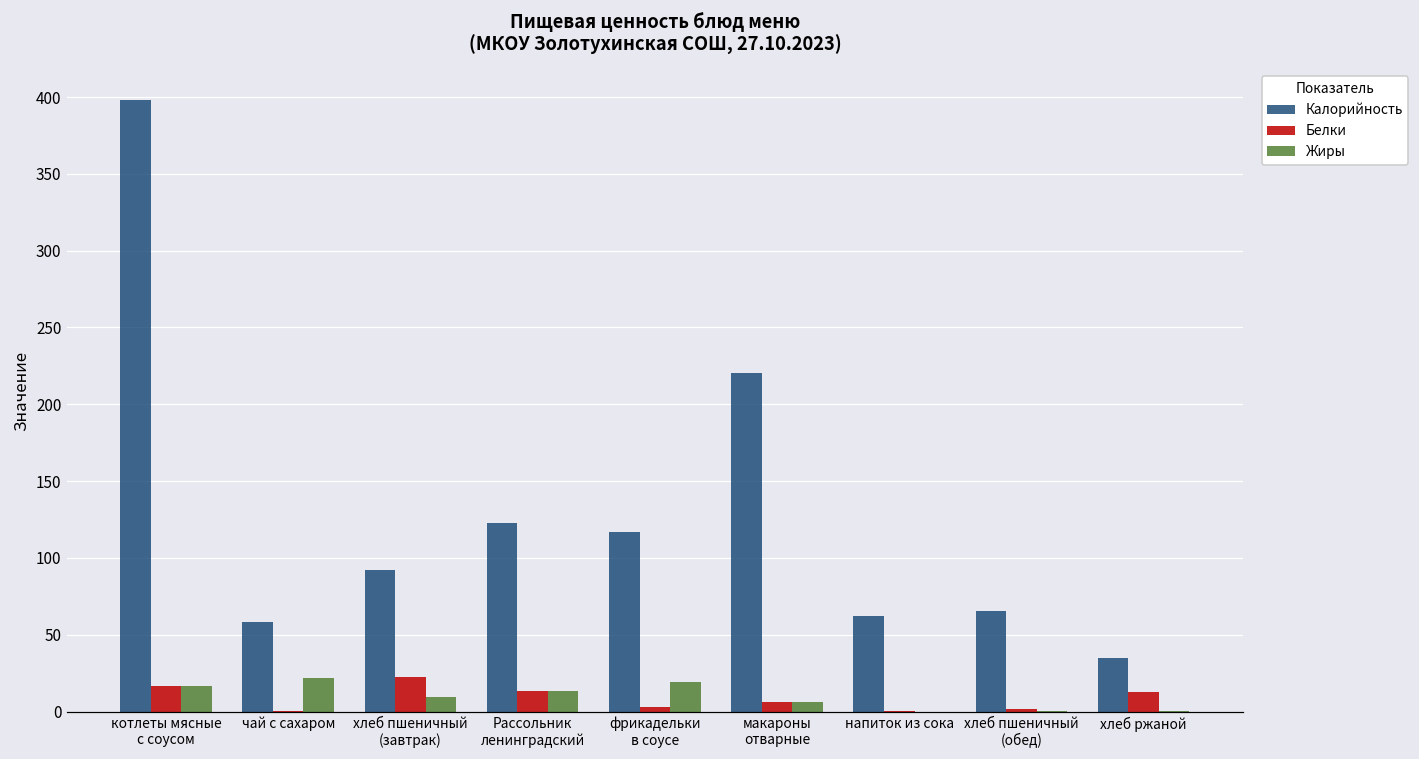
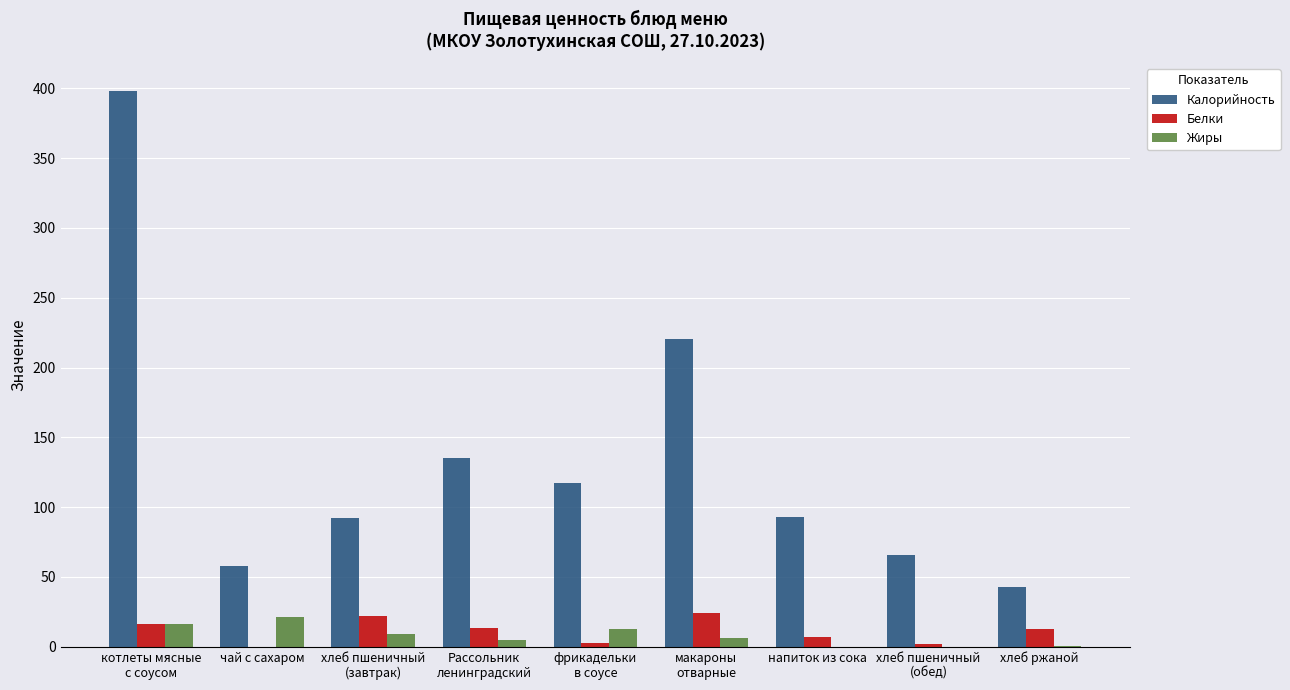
  {
    "Калорийность": {
      "котлеты мясные с соусом": 398,
      "чай с сахаром": 58,
      "хлеб пшеничный (завтрак)": 92,
-     "Рассольник ленинградский": 123,
+     "Рассольник ленинградский": 135,
      "фрикадельки в соусе": 117,
      "макароны отварные": 221,
-     "напиток из сока": 62,
+     "напиток из сока": 93,
      "хлеб пшеничный (обед)": 66,
-     "хлеб ржаной": 35
+     "хлеб ржаной": 43
    },
    "Белки": {
      "котлеты мясные с соусом": 16,
      "хлеб пшеничный (завтрак)": 22,
      "Рассольник ленинградский": 14,
      "фрикадельки в соусе": 3,
-     "макароны отварные": 6,
-     "напиток из сока": 0,
+     "макароны отварные": 24,
+     "напиток из сока": 7,
      "хлеб пшеничный (обед)": 2,
      "хлеб ржаной": 13
    },
    "Жиры": {
      "котлеты мясные с соусом": 16,
      "чай с сахаром": 22,
      "хлеб пшеничный (завтрак)": 10,
-     "Рассольник ленинградский": 13,
-     "фрикадельки в соусе": 19,
+     "Рассольник ленинградский": 5,
+     "фрикадельки в соусе": 13,
      "макароны отварные": 6,
      "напиток из сока": 0
    }
  }
